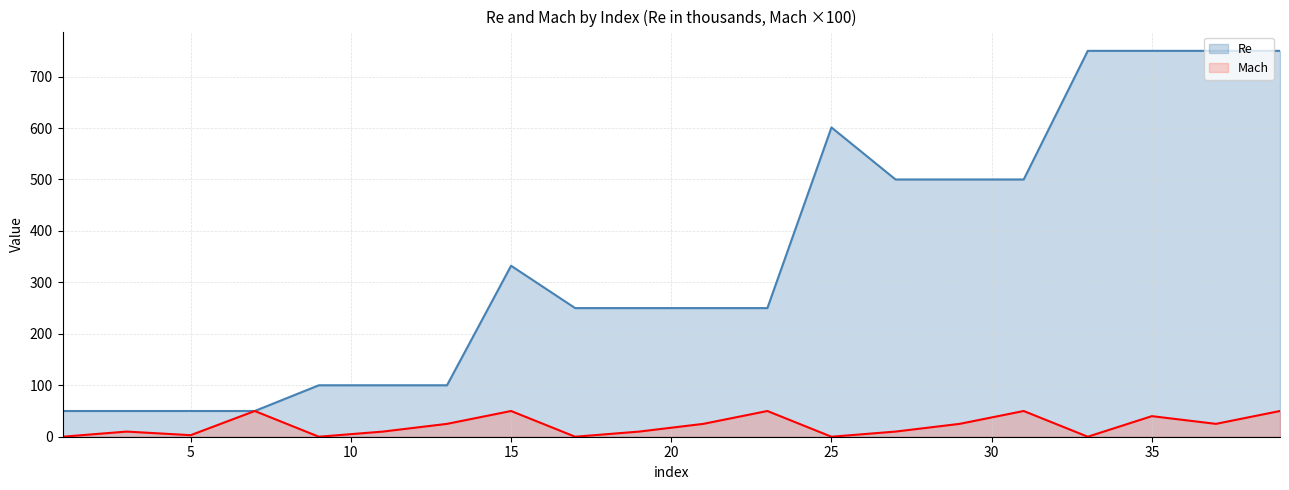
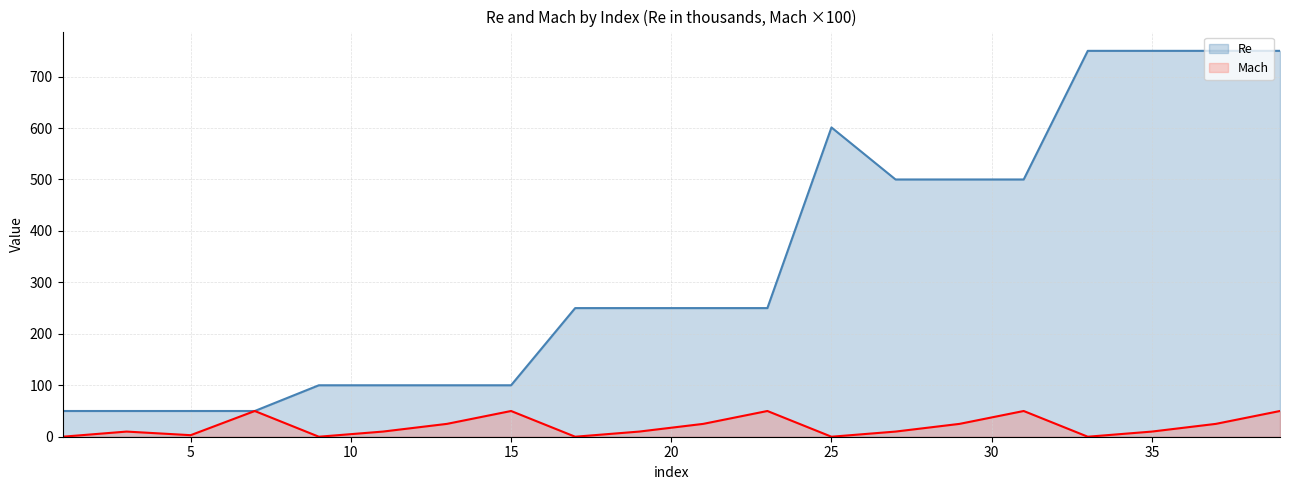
  {
    "Re": {
      "5": 50,
-     "15": 330,
+     "15": 100,
      "25": 600,
      "35": 750
    },
    "Mach": {
      "5": 0,
      "15": 50,
      "25": 0,
-     "35": 40
+     "35": 10
    }
  }
